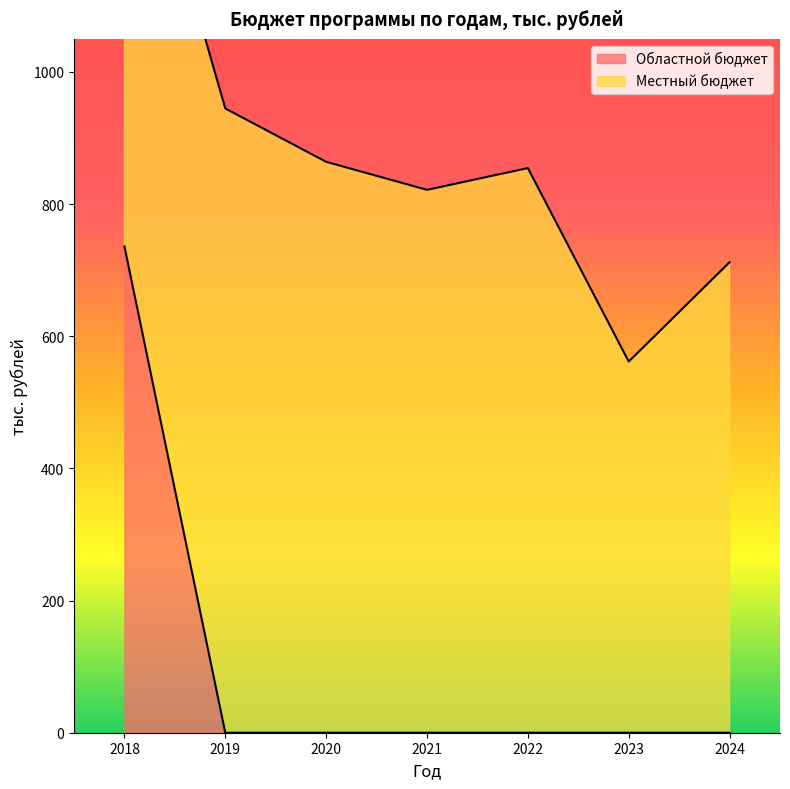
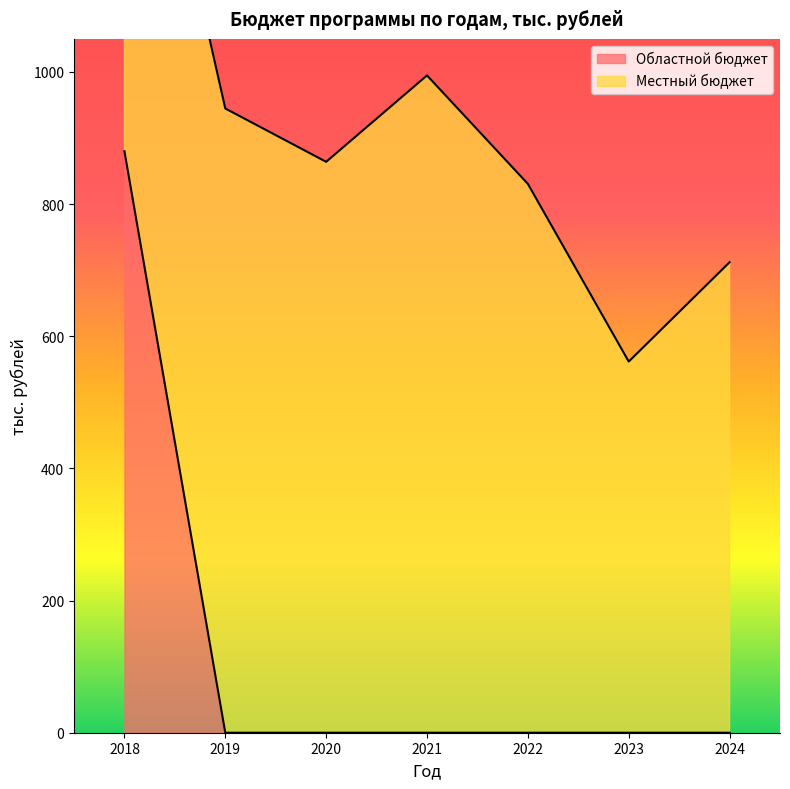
  {
    "Областной бюджет": {
-     "2018": 740,
+     "2018": 880,
      "2019": 0,
      "2020": 0,
      "2021": 0,
      "2022": 0,
      "2023": 0,
      "2024": 0
    },
    "Местный бюджет": {
      "2019": 940,
      "2020": 860,
-     "2021": 820,
-     "2022": 850,
+     "2021": 990,
+     "2022": 830,
      "2023": 560,
      "2024": 710
    }
  }
